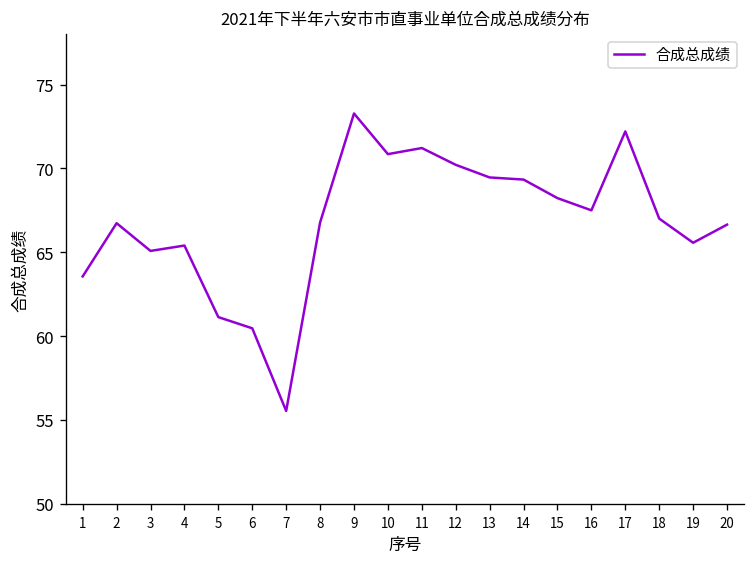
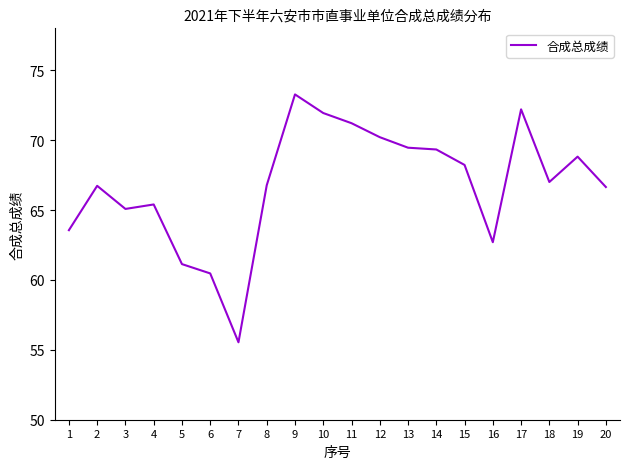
  {
    "1": 63.6,
    "2": 66.7,
    "3": 65.1,
    "4": 65.4,
    "5": 61.1,
    "6": 60.5,
    "7": 55.5,
    "8": 66.8,
    "9": 73.3,
-   "10": 70.9,
+   "10": 71.9,
    "11": 71.2,
    "12": 70.2,
    "13": 69.5,
    "14": 69.3,
    "15": 68.2,
-   "16": 67.5,
+   "16": 62.7,
    "17": 72.2,
    "18": 67.0,
-   "19": 65.6,
+   "19": 68.8,
    "20": 66.6
  }
